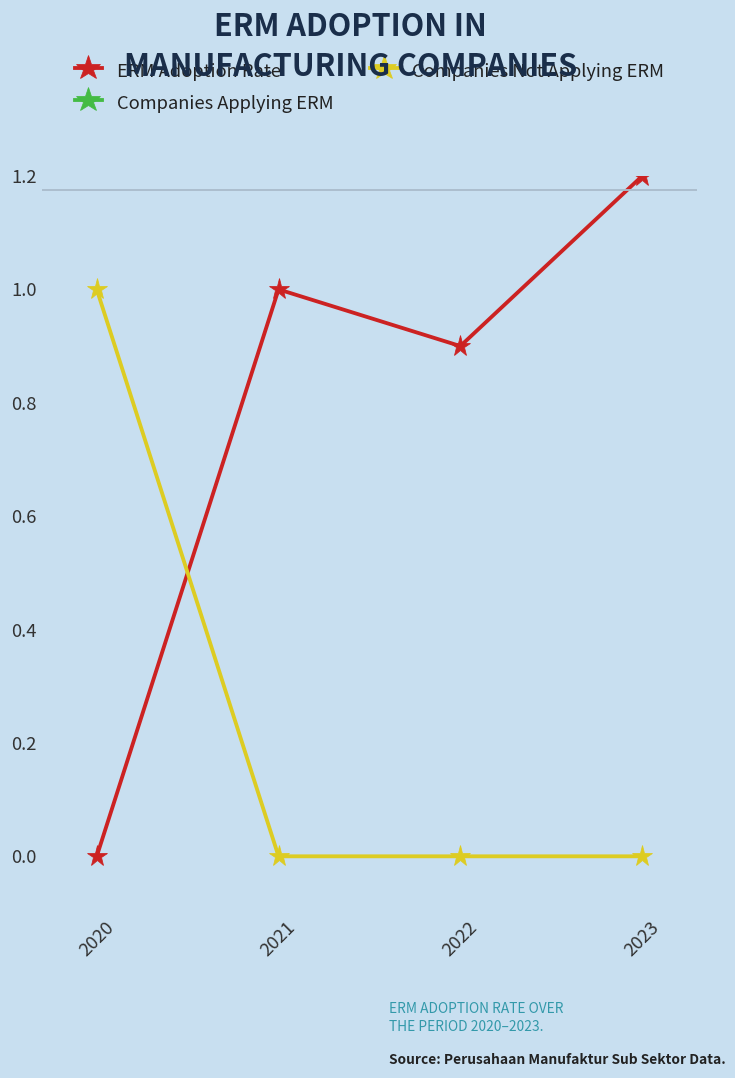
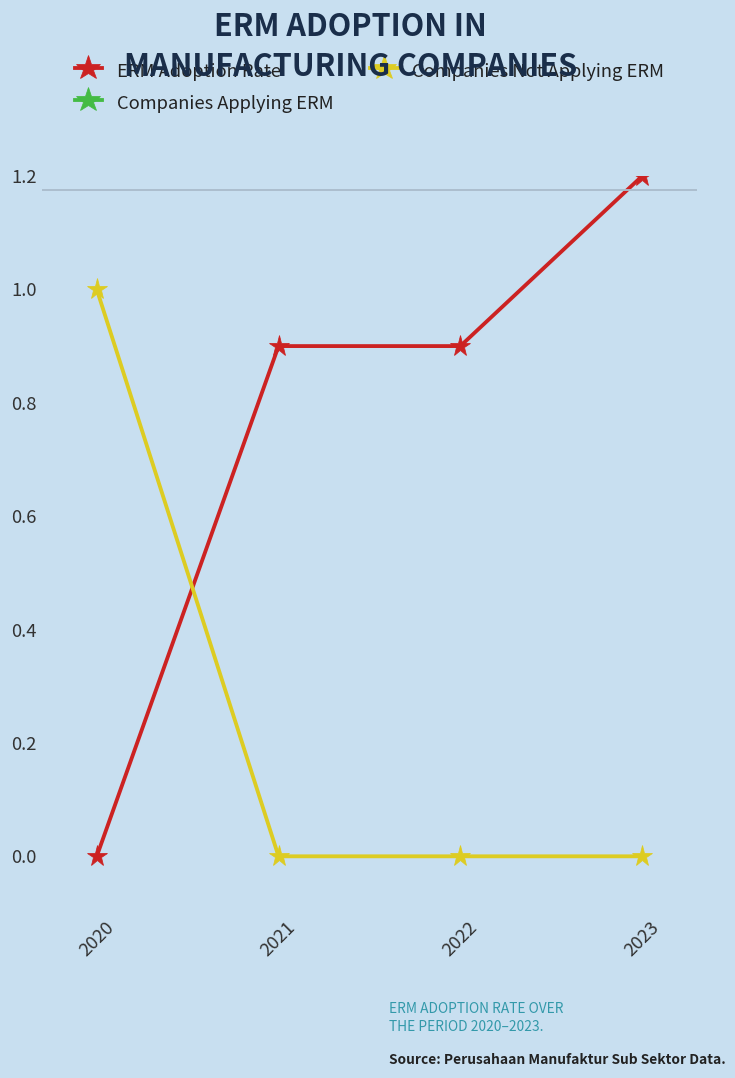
  {
    "ERM Adoption Rate": {
      "2020": 0.0,
-     "2021": 1.0,
+     "2021": 0.9,
      "2022": 0.9,
      "2023": 1.2
    },
    "Companies Not Applying ERM": {
      "2020": 1.0,
      "2021": 0.0,
      "2022": 0.0,
      "2023": 0.0
    }
  }
